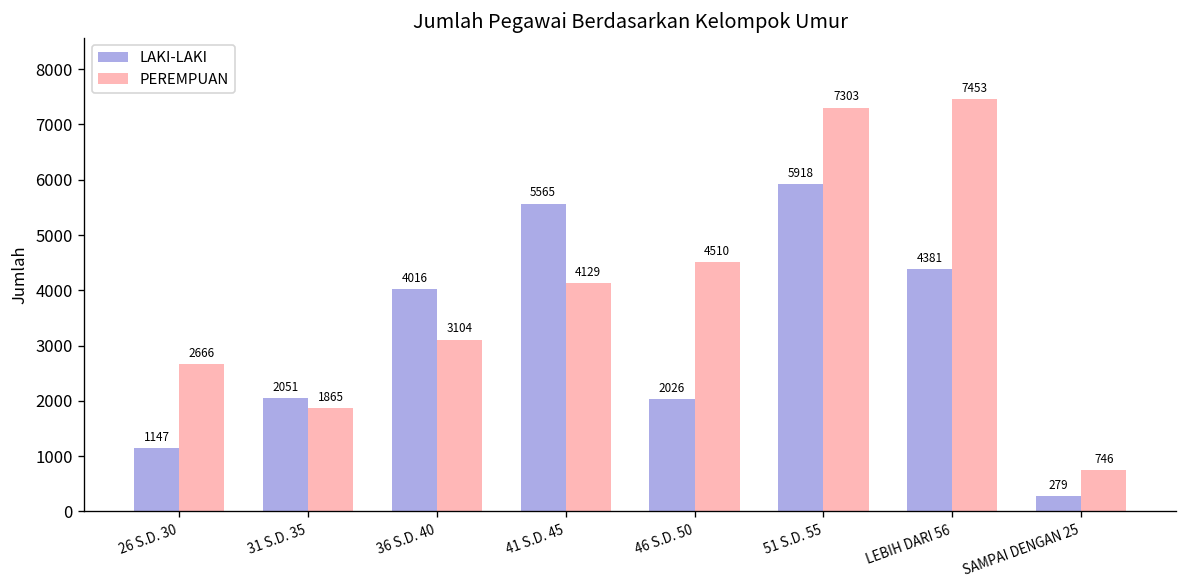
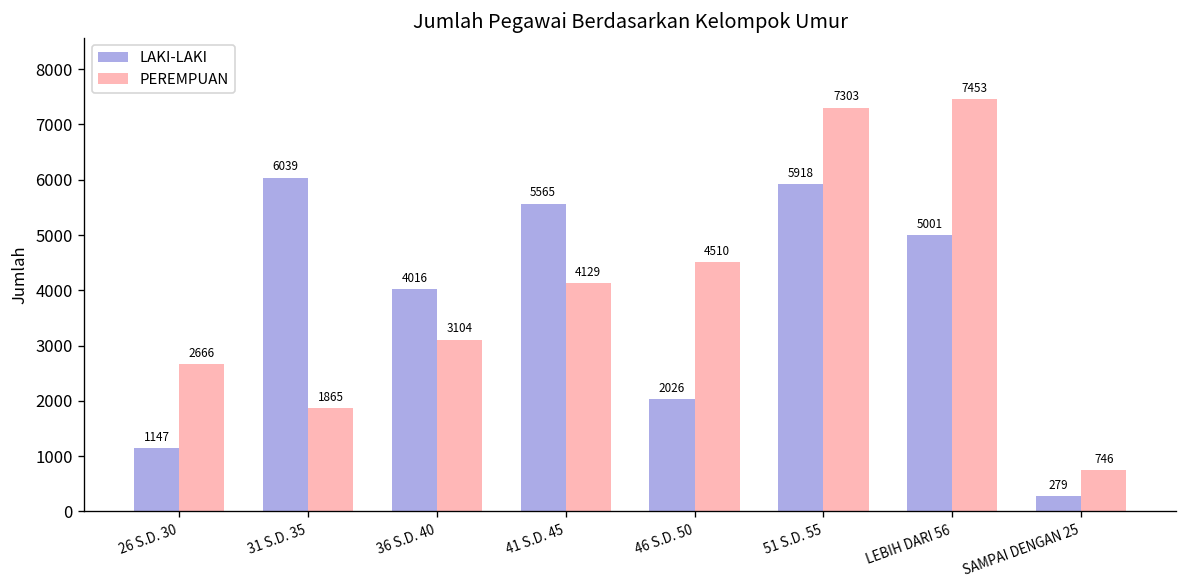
  {
    "LAKI-LAKI": {
      "26 S.D. 30": 1147,
-     "31 S.D. 35": 2051,
+     "31 S.D. 35": 6039,
      "36 S.D. 40": 4016,
      "41 S.D. 45": 5565,
      "46 S.D. 50": 2026,
      "51 S.D. 55": 5918,
-     "LEBIH DARI 56": 4381,
+     "LEBIH DARI 56": 5001,
      "SAMPAI DENGAN 25": 279
    },
    "PEREMPUAN": {
      "26 S.D. 30": 2666,
      "31 S.D. 35": 1865,
      "36 S.D. 40": 3104,
      "41 S.D. 45": 4129,
      "46 S.D. 50": 4510,
      "51 S.D. 55": 7303,
      "LEBIH DARI 56": 7453,
      "SAMPAI DENGAN 25": 746
    }
  }
